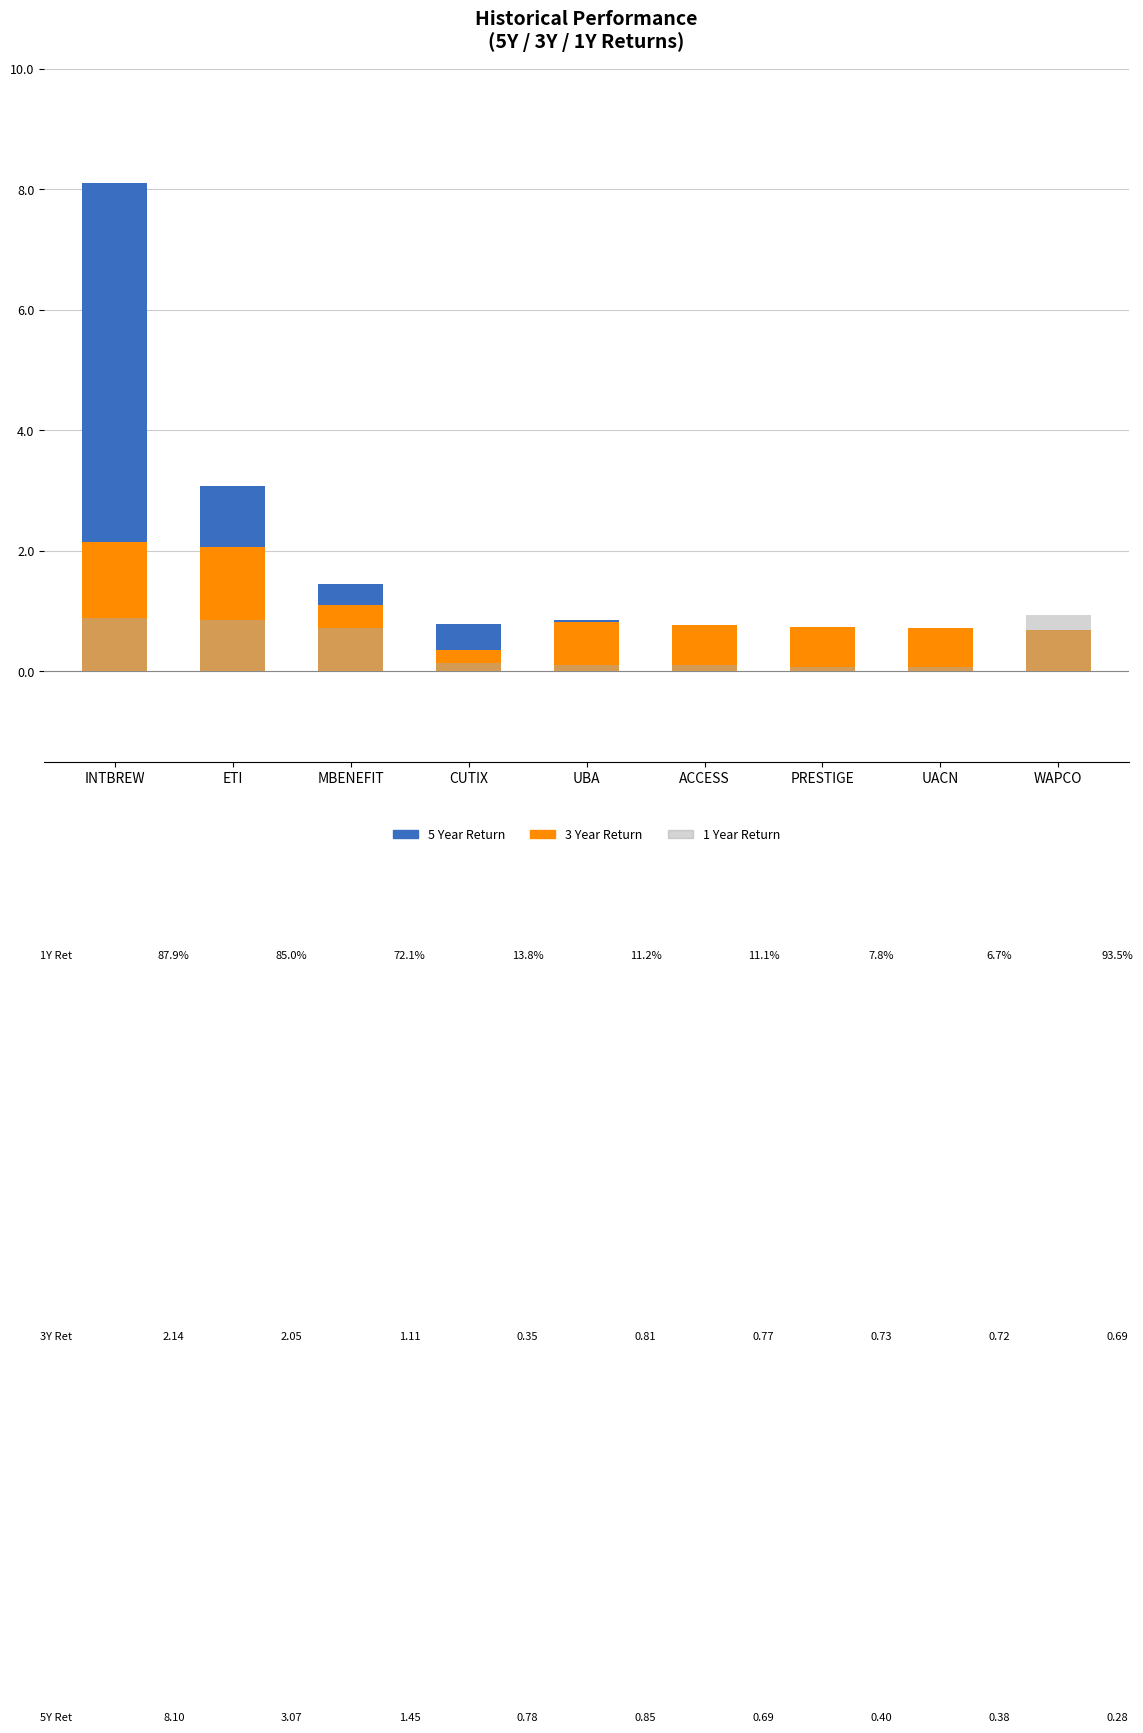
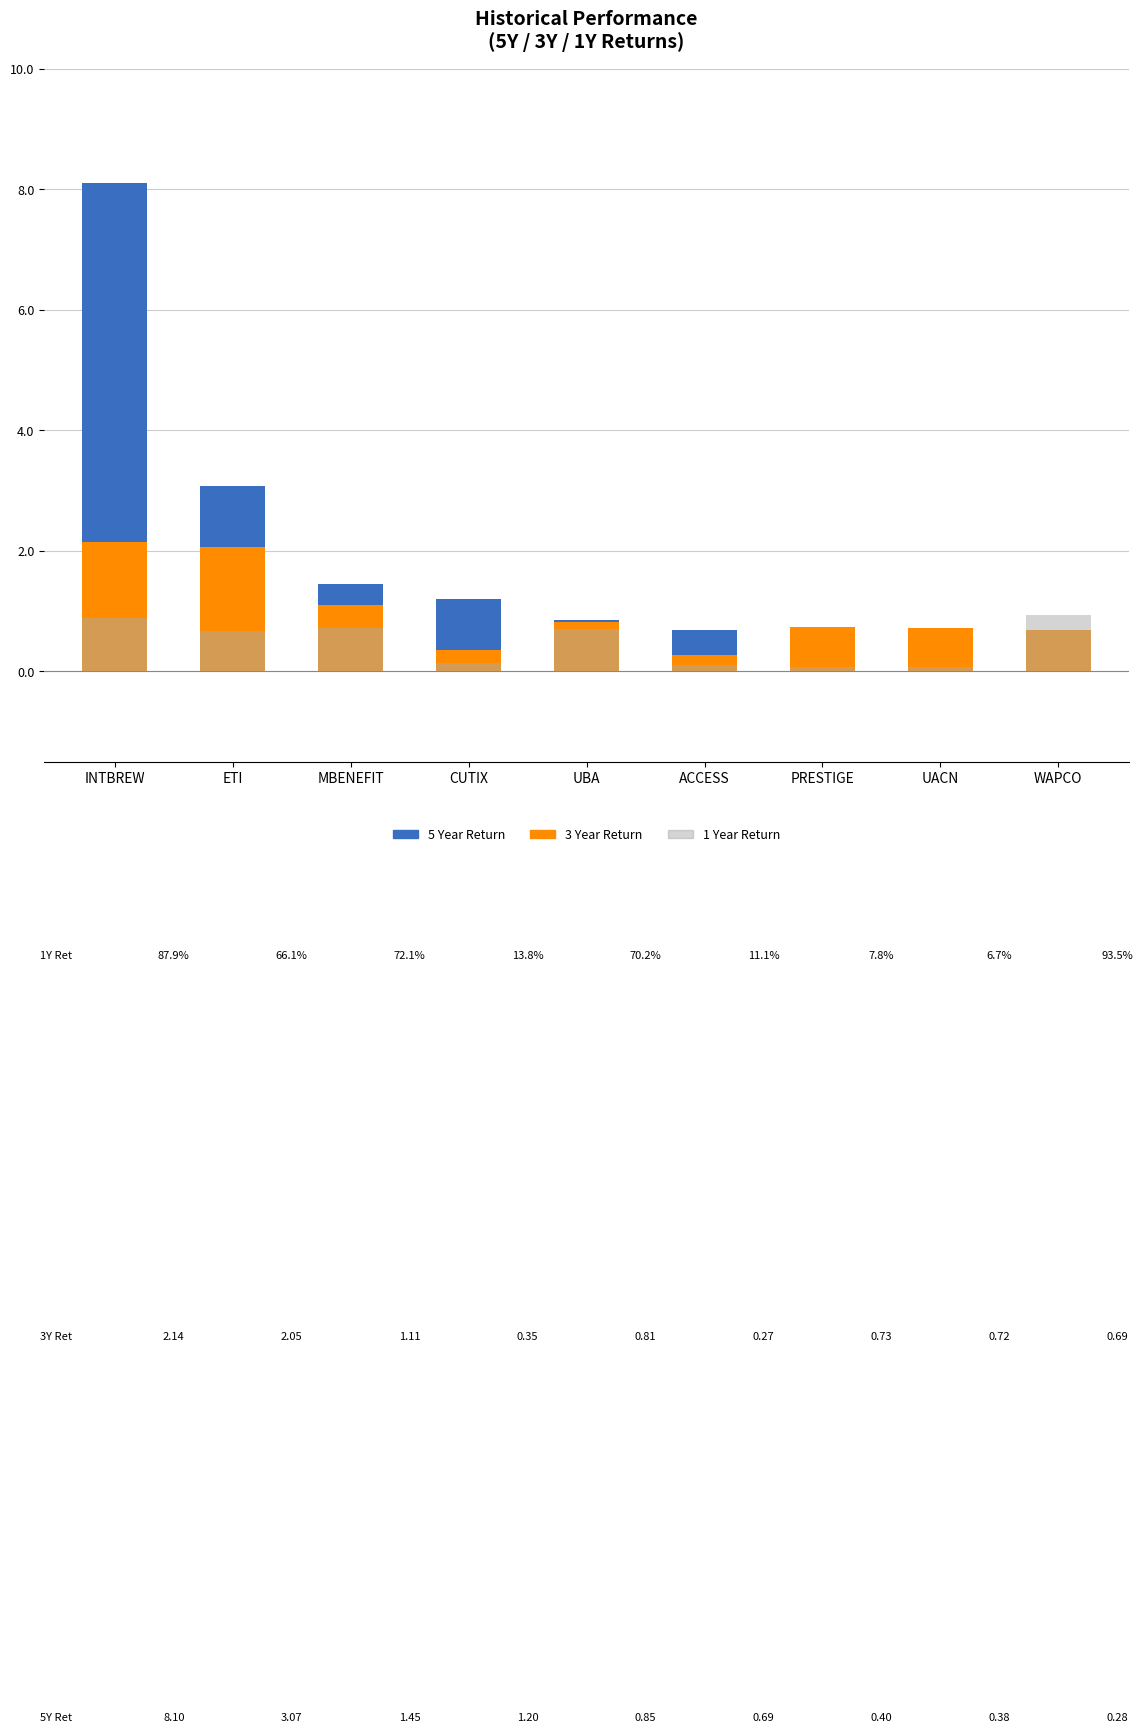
  {
    "5 Year Return": {
-     "CUTIX": "0.78"
+     "CUTIX": "1.20"
    },
    "3 Year Return": {
-     "ACCESS": "0.77"
+     "ACCESS": "0.27"
    },
    "1 Year Return": {
-     "ETI": "85.0%",
-     "UBA": "11.2%"
+     "ETI": "66.1%",
+     "UBA": "70.2%"
    }
  }
